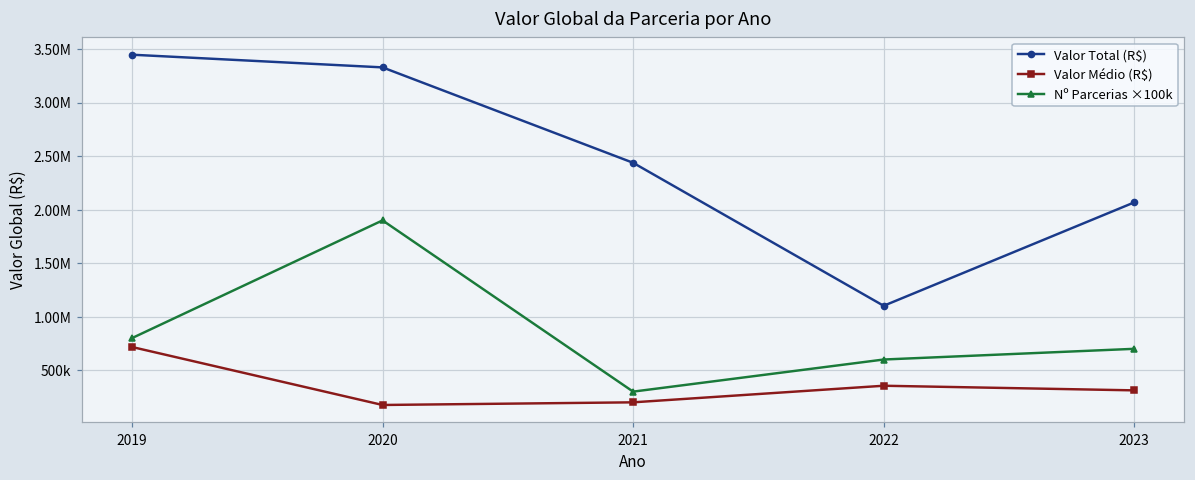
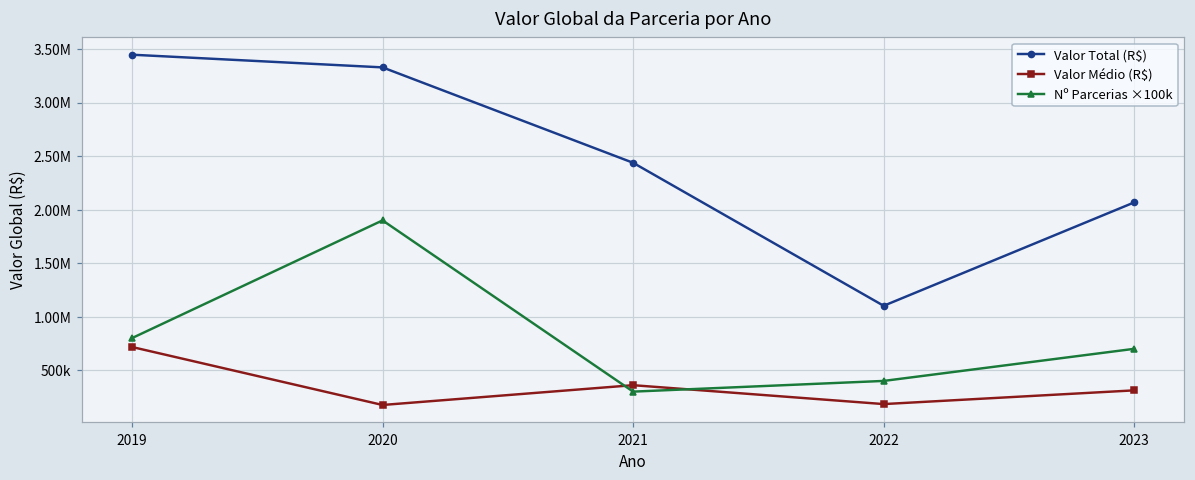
  {
    "Valor Total (R$)": {
      "2019": 3400000,
      "2020": 3300000,
      "2021": 2400000,
      "2022": 1100000,
      "2023": 2100000
    },
    "Valor Médio (R$)": {
      "2019": 700000,
      "2020": 200000,
-     "2021": 200000,
-     "2022": 400000,
+     "2021": 400000,
+     "2022": 200000,
      "2023": 300000
    },
    "Nº Parcerias ×100k": {
      "2019": 800000,
      "2020": 1900000,
      "2021": 300000,
-     "2022": 600000,
+     "2022": 400000,
      "2023": 700000
    }
  }
